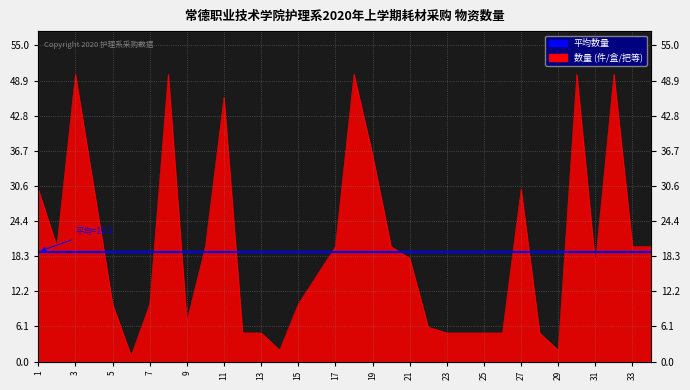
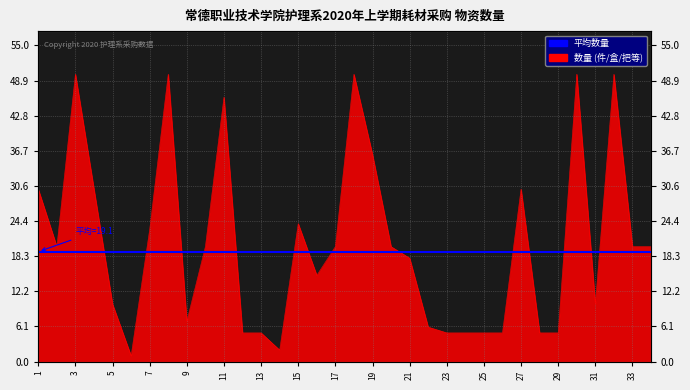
  {
    "1": 30,
    "5": 10,
-   "7": 10,
+   "7": 23,
    "9": 7,
    "11": 46,
    "13": 5,
-   "15": 10,
+   "15": 24,
    "17": 20,
    "19": 36,
    "21": 18,
    "23": 5,
    "25": 5,
    "27": 30,
-   "29": 2,
-   "31": 17,
+   "29": 5,
+   "31": 10,
    "33": 20
  }
